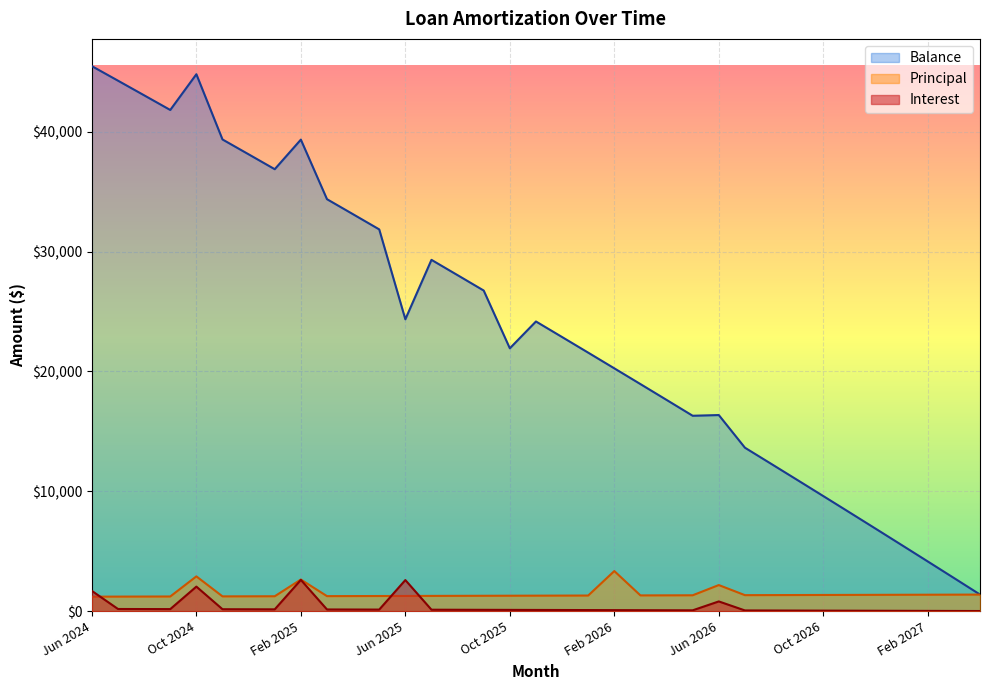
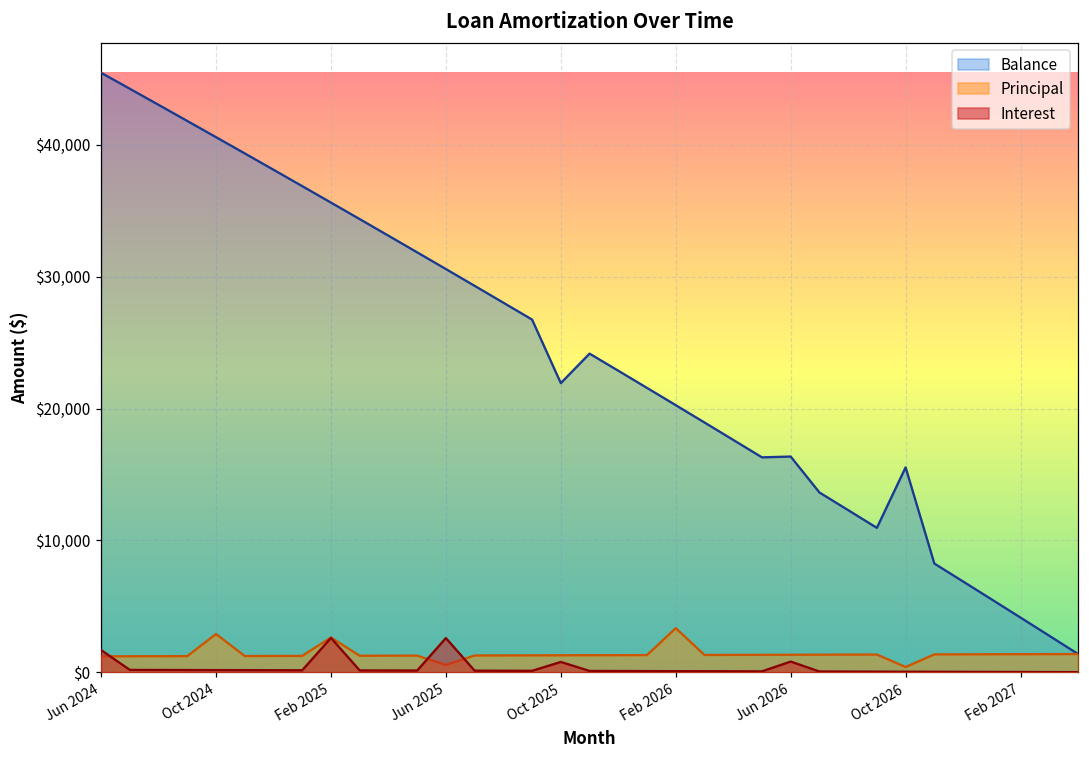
  {
    "Balance": {
      "Jun 2024": "$45,500",
-     "Oct 2024": "$44,800",
-     "Feb 2025": "$39,300",
-     "Jun 2025": "$24,400",
+     "Oct 2024": "$40,600",
+     "Feb 2025": "$35,600",
+     "Jun 2025": "$30,600",
      "Oct 2025": "$21,900",
      "Feb 2026": "$20,300",
      "Jun 2026": "$16,400",
-     "Oct 2026": "$9,600",
+     "Oct 2026": "$15,500",
      "Feb 2027": "$4,100"
    },
    "Principal": {
      "Jun 2024": "$1,200",
      "Oct 2024": "$2,900",
-     "Jun 2025": "$1,300",
+     "Jun 2025": "$600",
      "Oct 2025": "$1,300",
      "Feb 2026": "$3,300",
-     "Jun 2026": "$2,200",
-     "Oct 2026": "$1,400",
+     "Jun 2026": "$1,300",
+     "Oct 2026": "$400",
      "Feb 2027": "$1,400"
    },
    "Interest": {
      "Jun 2024": "$1,700",
-     "Oct 2024": "$2,000",
+     "Oct 2024": "$200",
      "Jun 2025": "$2,600",
-     "Oct 2025": "$100",
+     "Oct 2025": "$800",
      "Feb 2026": "$100",
      "Jun 2026": "$800",
      "Oct 2026": "$0",
      "Feb 2027": "$0"
    }
  }
